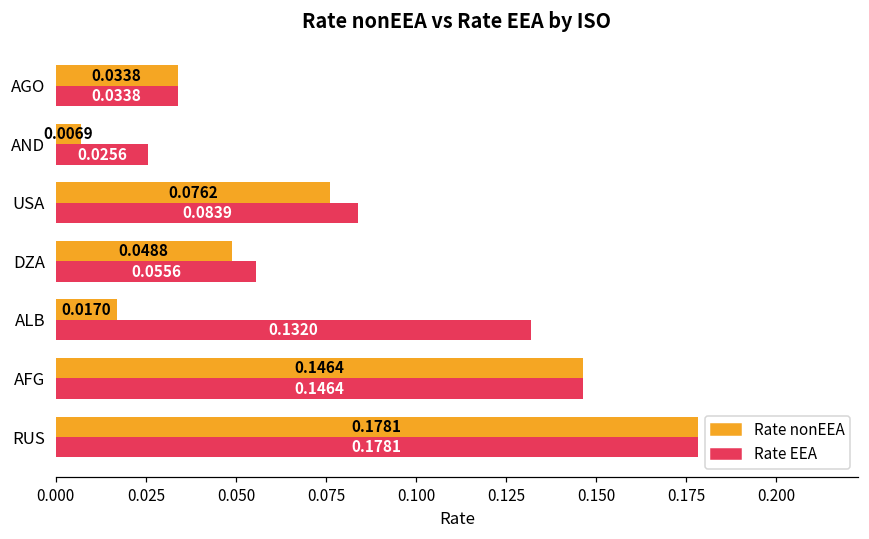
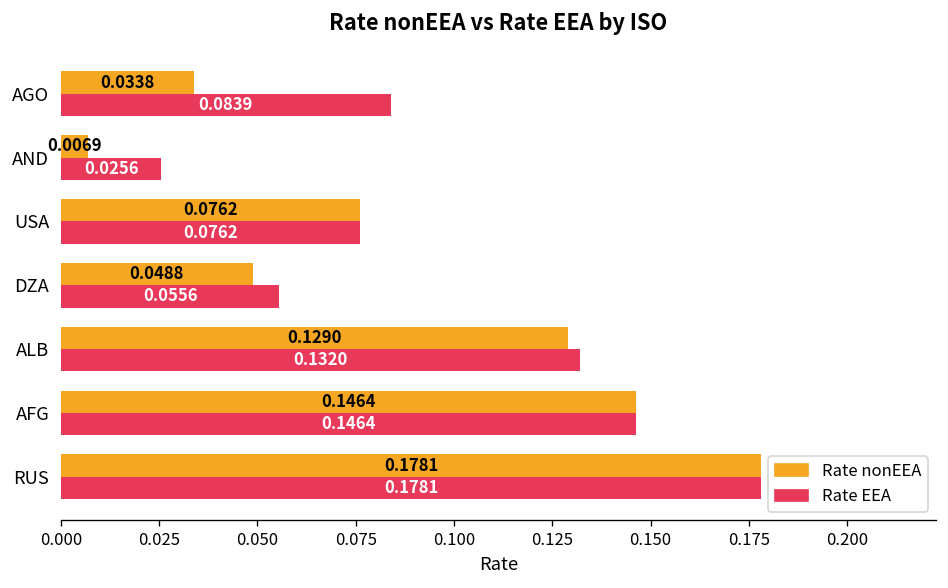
  {
    "Rate nonEEA": {
      "AGO": 0.0338,
      "AND": 0.0069,
      "USA": 0.0762,
      "DZA": 0.0488,
-     "ALB": 0.0170,
+     "ALB": 0.1290,
      "AFG": 0.1464,
      "RUS": 0.1781
    },
    "Rate EEA": {
-     "AGO": 0.0338,
+     "AGO": 0.0839,
      "AND": 0.0256,
-     "USA": 0.0839,
+     "USA": 0.0762,
      "DZA": 0.0556,
      "ALB": 0.1320,
      "AFG": 0.1464,
      "RUS": 0.1781
    }
  }
